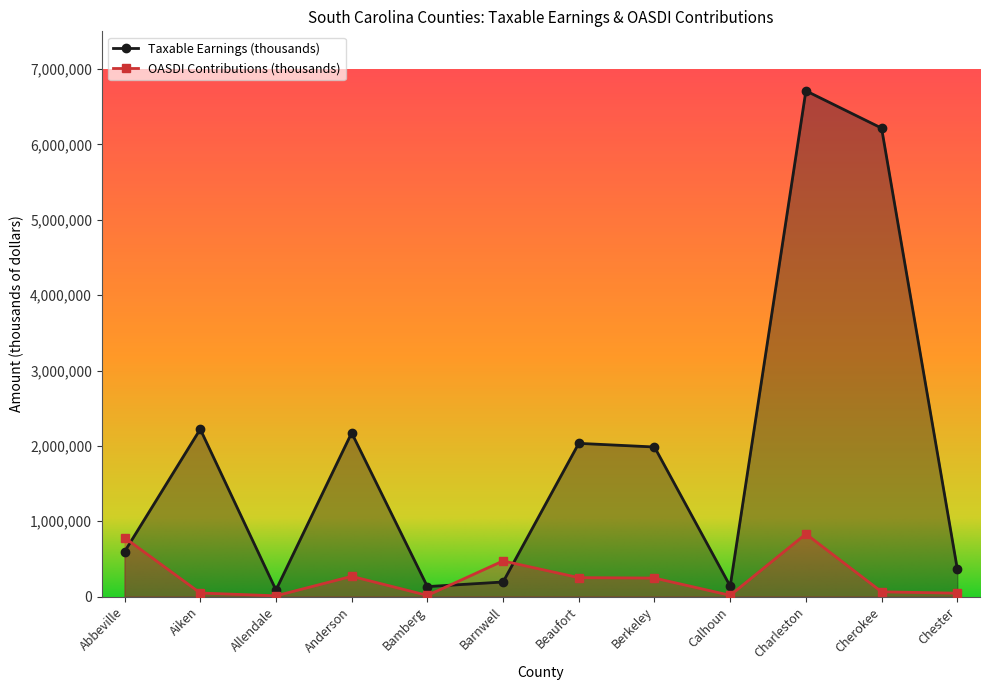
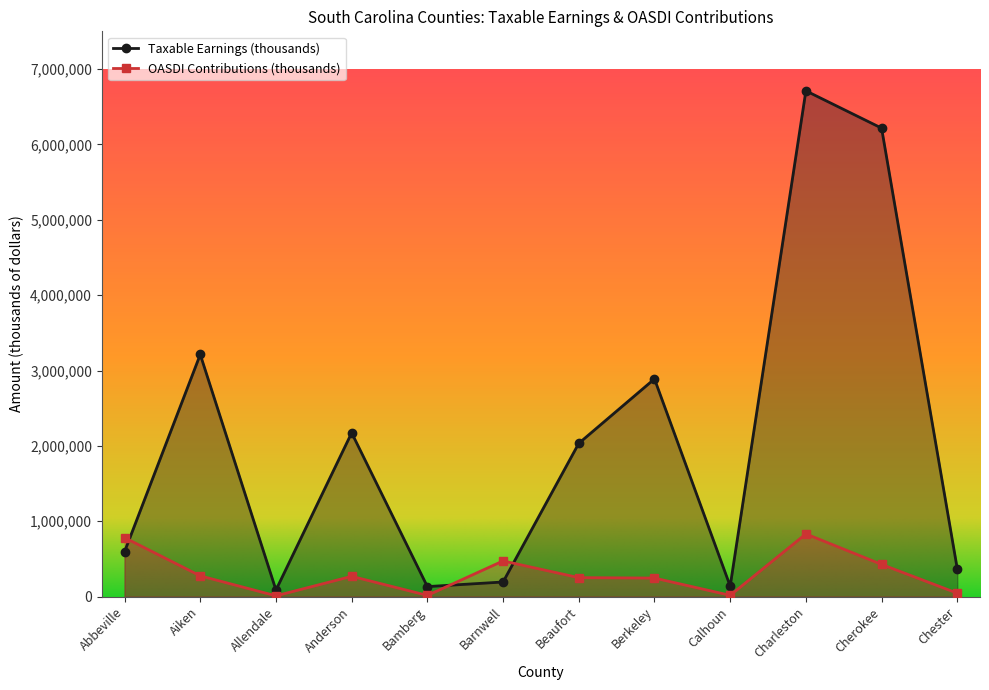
  {
    "Taxable Earnings (thousands)": {
      "Abbeville": "600,000",
-     "Aiken": "2,200,000",
+     "Aiken": "3,200,000",
      "Allendale": "100,000",
      "Anderson": "2,200,000",
      "Bamberg": "100,000",
      "Barnwell": "200,000",
      "Beaufort": "2,000,000",
-     "Berkeley": "2,000,000",
+     "Berkeley": "2,900,000",
      "Calhoun": "100,000",
      "Charleston": "6,700,000",
      "Cherokee": "6,200,000",
      "Chester": "400,000"
    },
    "OASDI Contributions (thousands)": {
      "Abbeville": "800,000",
-     "Aiken": "0",
+     "Aiken": "300,000",
      "Allendale": "0",
      "Anderson": "300,000",
      "Bamberg": "0",
      "Barnwell": "500,000",
      "Beaufort": "300,000",
      "Berkeley": "200,000",
      "Calhoun": "0",
      "Charleston": "800,000",
-     "Cherokee": "100,000",
+     "Cherokee": "400,000",
      "Chester": "0"
    }
  }
